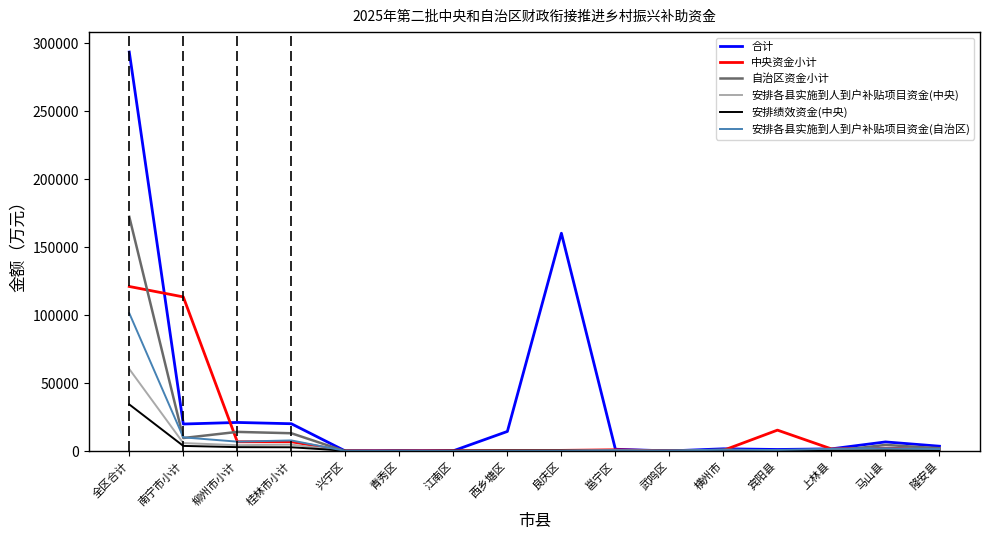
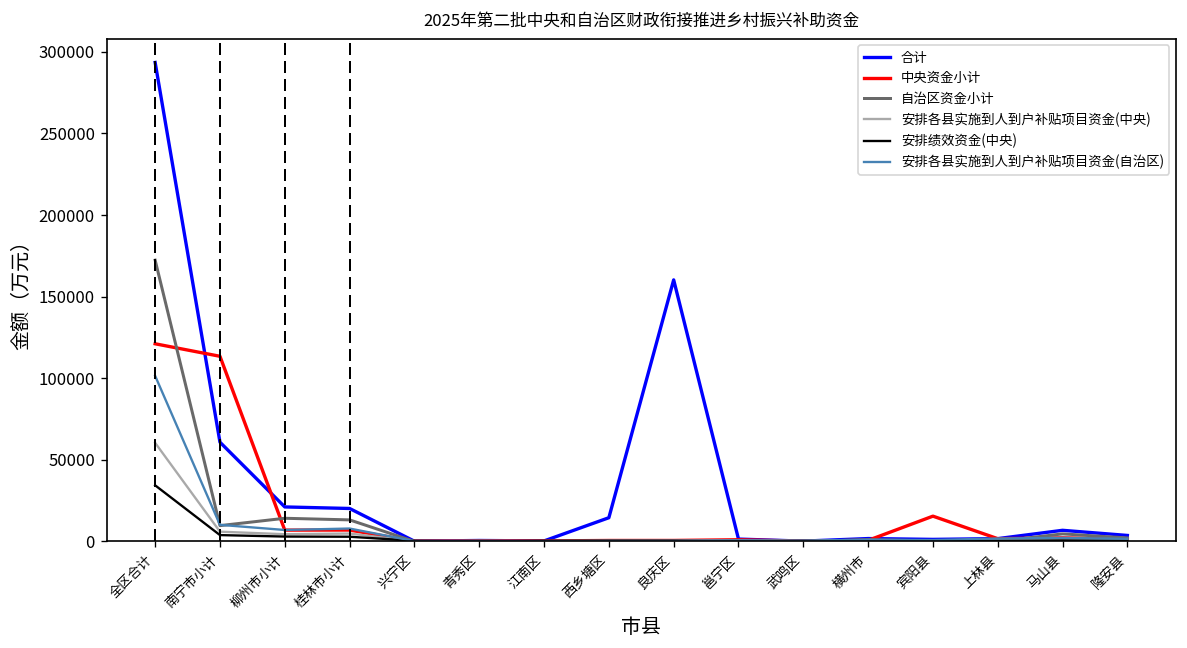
  {
    "合计": {
      "全区合计": 294000,
-     "南宁市小计": 20000,
+     "南宁市小计": 61000,
      "柳州市小计": 21000,
      "桂林市小计": 20000,
      "西乡塘区": 15000,
      "良庆区": 160000,
      "马山县": 7000
    },
    "中央资金小计": {
      "全区合计": 121000,
      "南宁市小计": 113000,
      "宾阳县": 16000
    },
    "自治区资金小计": {
      "全区合计": 172000,
      "柳州市小计": 14000,
      "桂林市小计": 13000,
      "马山县": 5000
    },
    "安排各县实施到人到户补贴项目资金(中央)": {
      "全区合计": 60000,
      "南宁市小计": 6000,
      "桂林市小计": 5000
    },
    "安排绩效资金(中央)": {
      "全区合计": 34000,
      "南宁市小计": 4000,
      "桂林市小计": 3000
    },
    "安排各县实施到人到户补贴项目资金(自治区)": {
      "全区合计": 101000
    }
  }
